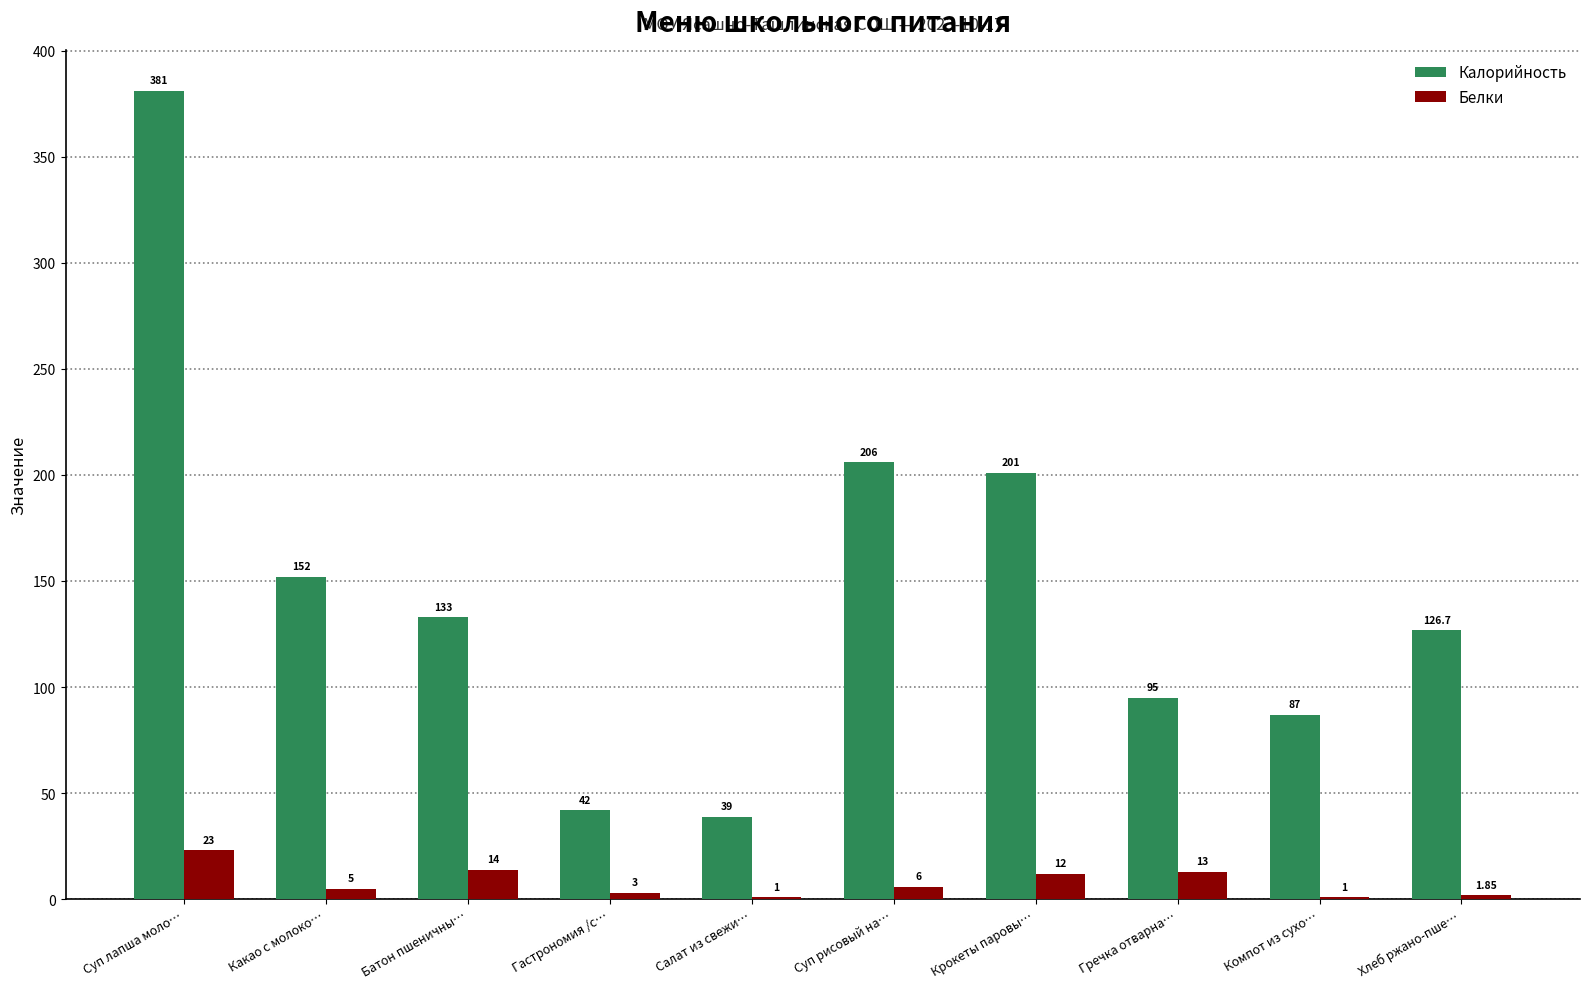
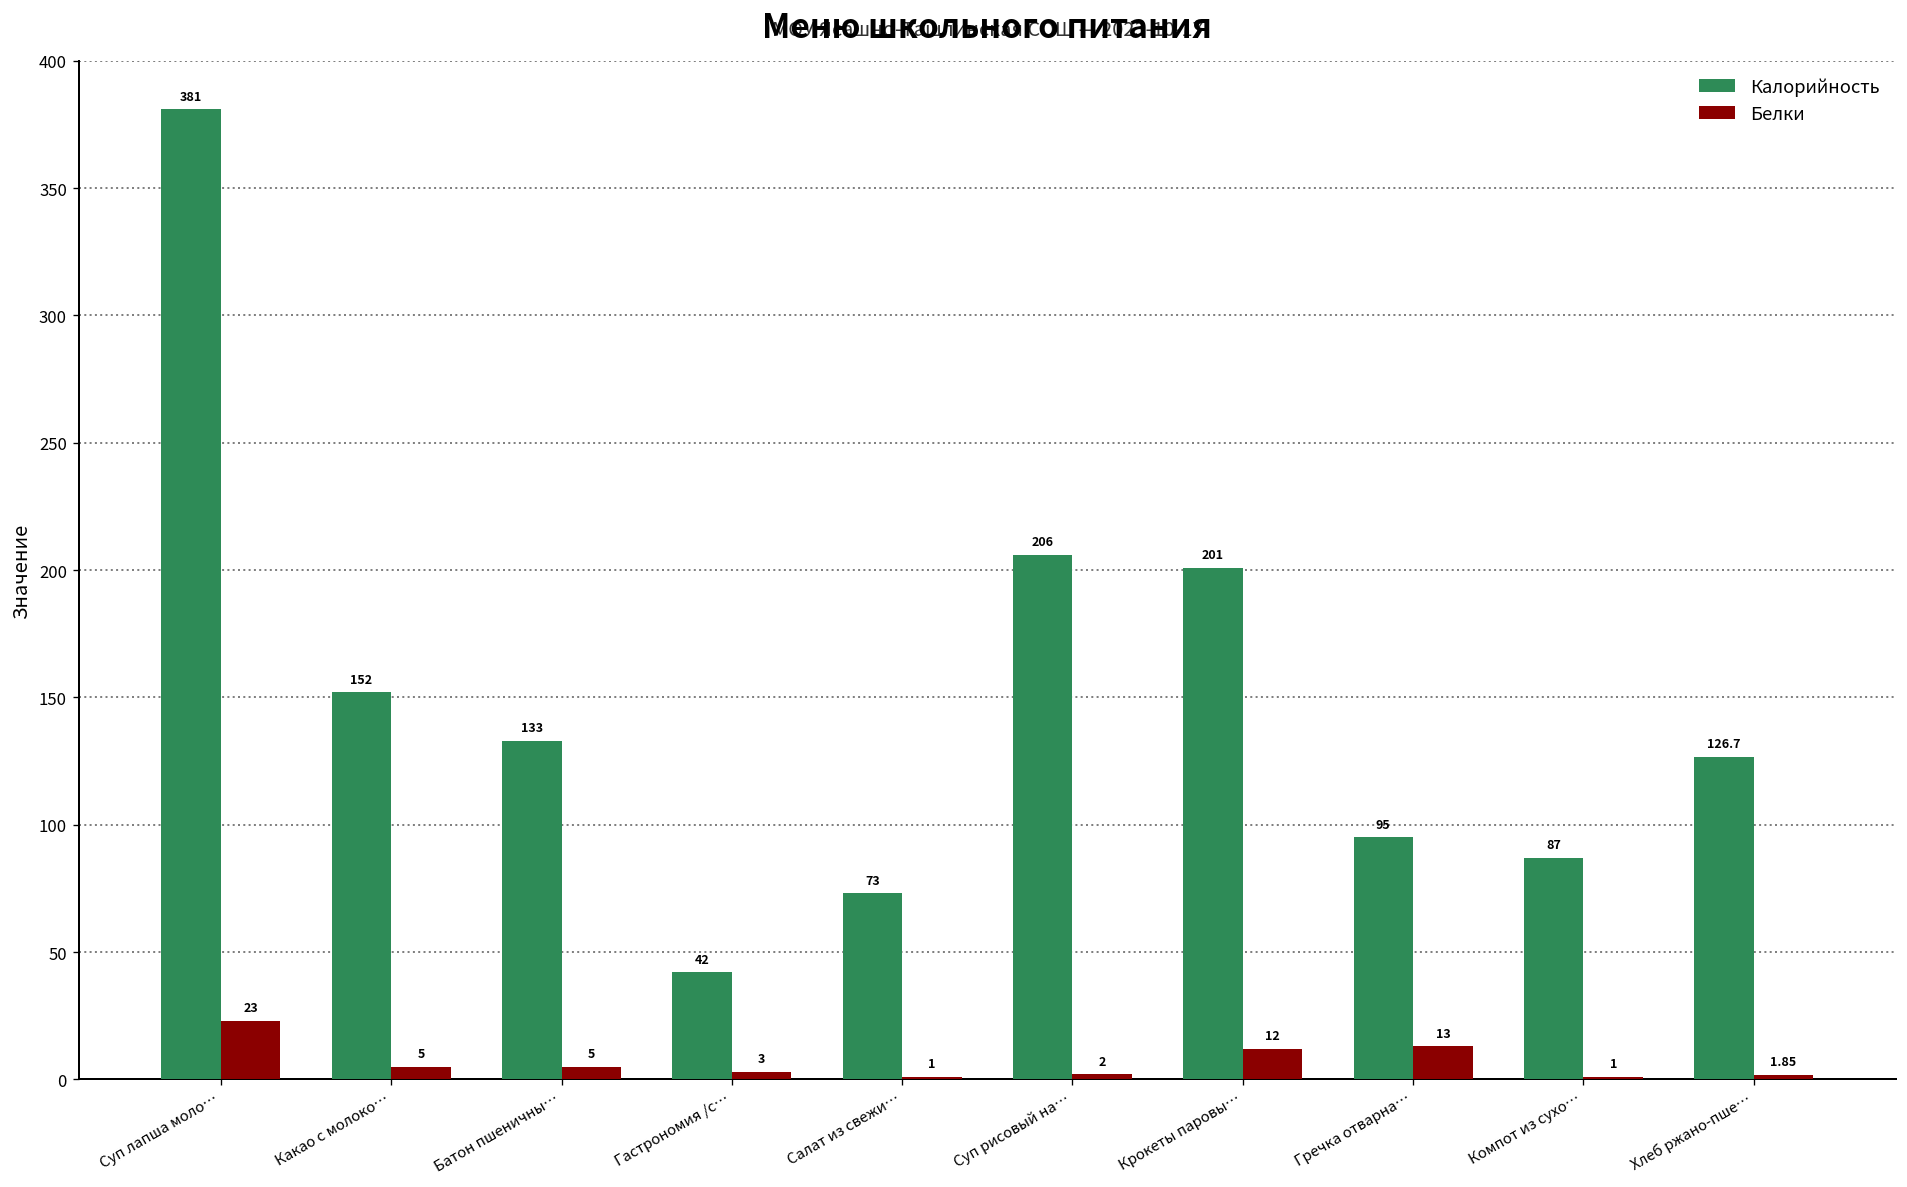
  {
    "Калорийность": {
      "Суп лапша моло…": 381,
      "Какао с молоко…": 152,
      "Батон пшеничны…": 133,
      "Гастрономия /с…": 42,
-     "Салат из свежи…": 39,
+     "Салат из свежи…": 73,
      "Суп рисовый на…": 206,
      "Крокеты паровы…": 201,
      "Гречка отварна…": 95,
      "Компот из сухо…": 87,
      "Хлеб ржано-пше…": 126.7
    },
    "Белки": {
      "Суп лапша моло…": 23,
      "Какао с молоко…": 5,
-     "Батон пшеничны…": 14,
+     "Батон пшеничны…": 5,
      "Гастрономия /с…": 3,
      "Салат из свежи…": 1,
-     "Суп рисовый на…": 6,
+     "Суп рисовый на…": 2,
      "Крокеты паровы…": 12,
      "Гречка отварна…": 13,
      "Компот из сухо…": 1,
      "Хлеб ржано-пше…": 1.85
    }
  }
